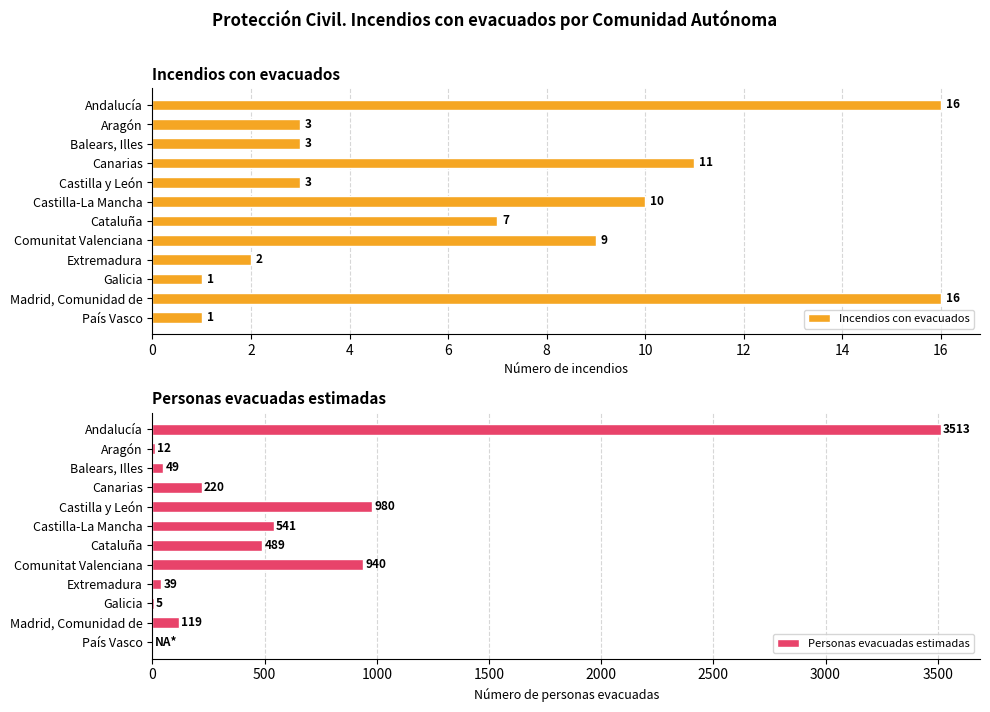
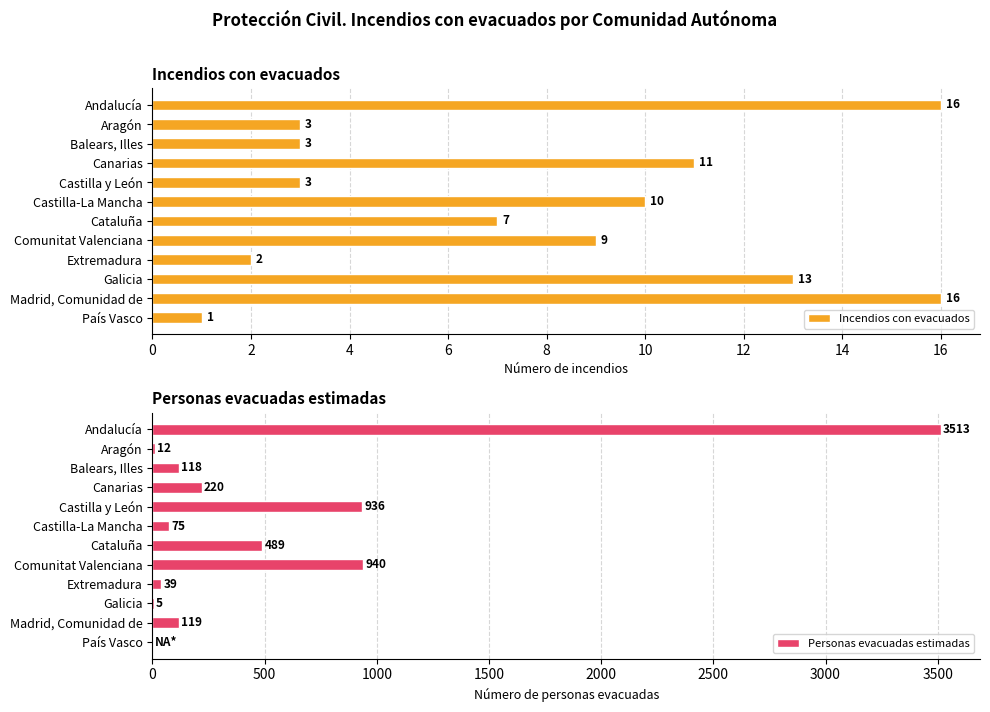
  {
    "Incendios con evacuados": {
      "Andalucía": 16,
      "Aragón": 3,
      "Balears, Illes": 3,
      "Canarias": 11,
      "Castilla y León": 3,
      "Castilla-La Mancha": 10,
      "Cataluña": 7,
      "Comunitat Valenciana": 9,
      "Extremadura": 2,
-     "Galicia": 1,
+     "Galicia": 13,
      "Madrid, Comunidad de": 16,
      "País Vasco": 1
    },
    "Personas evacuadas estimadas": {
      "Andalucía": 3513,
      "Aragón": 12,
-     "Balears, Illes": 49,
+     "Balears, Illes": 118,
      "Canarias": 220,
-     "Castilla y León": 980,
-     "Castilla-La Mancha": 541,
+     "Castilla y León": 936,
+     "Castilla-La Mancha": 75,
      "Cataluña": 489,
      "Comunitat Valenciana": 940,
      "Extremadura": 39,
      "Galicia": 5,
      "Madrid, Comunidad de": 119
    }
  }
